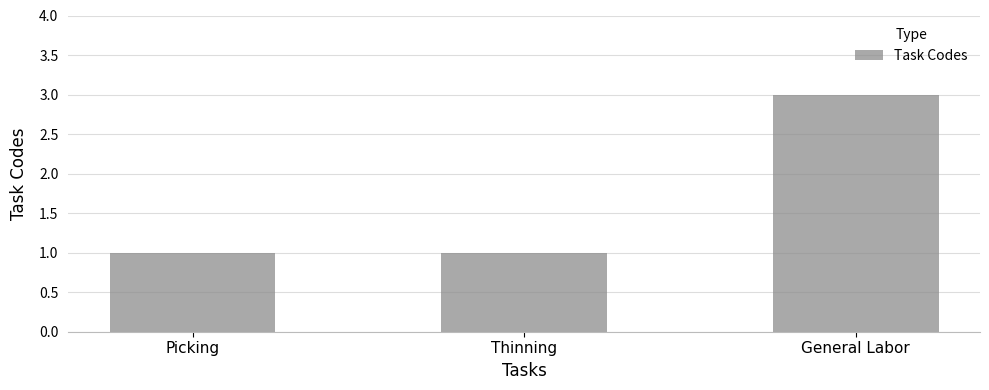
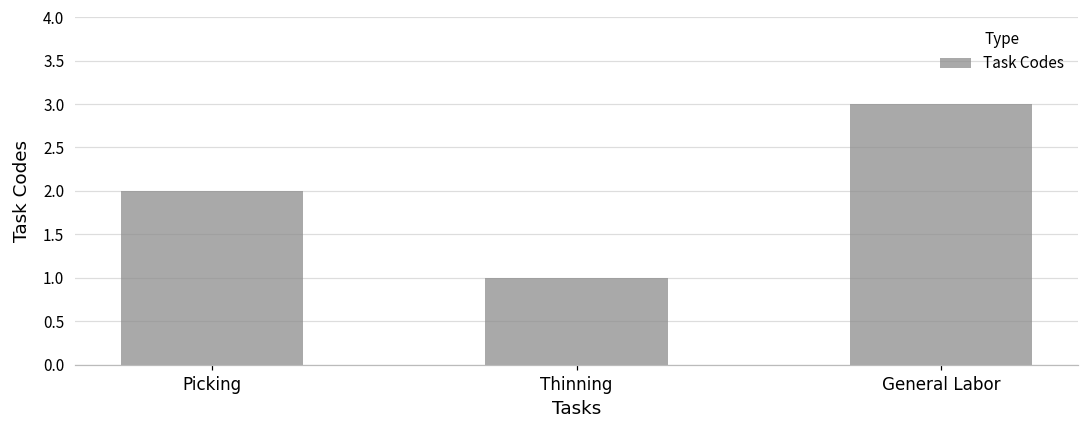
  {
-   "Picking": 1,
+   "Picking": 2,
    "Thinning": 1,
    "General Labor": 3
  }
